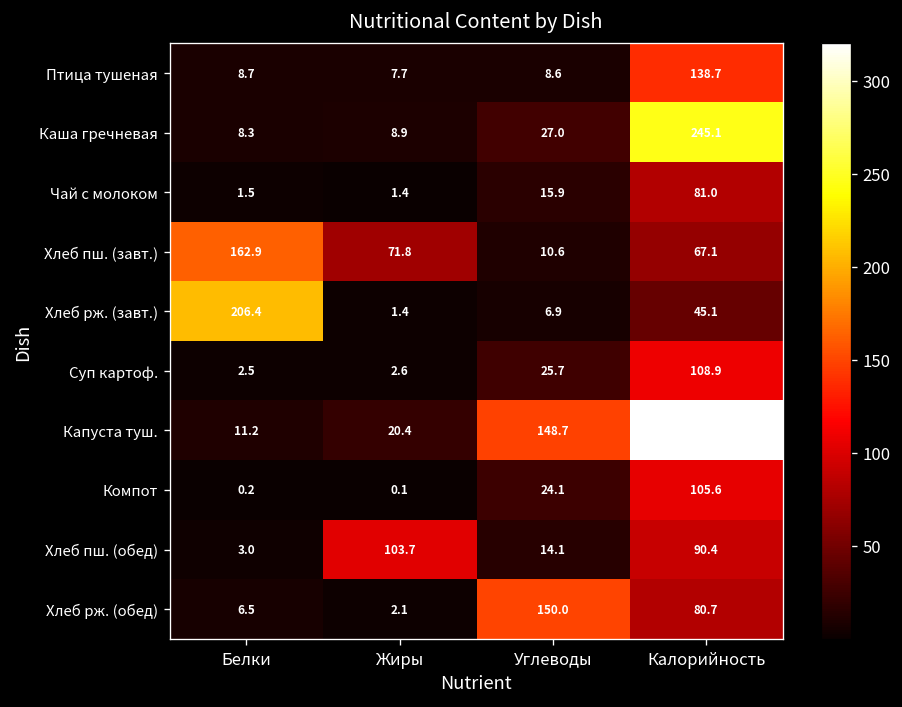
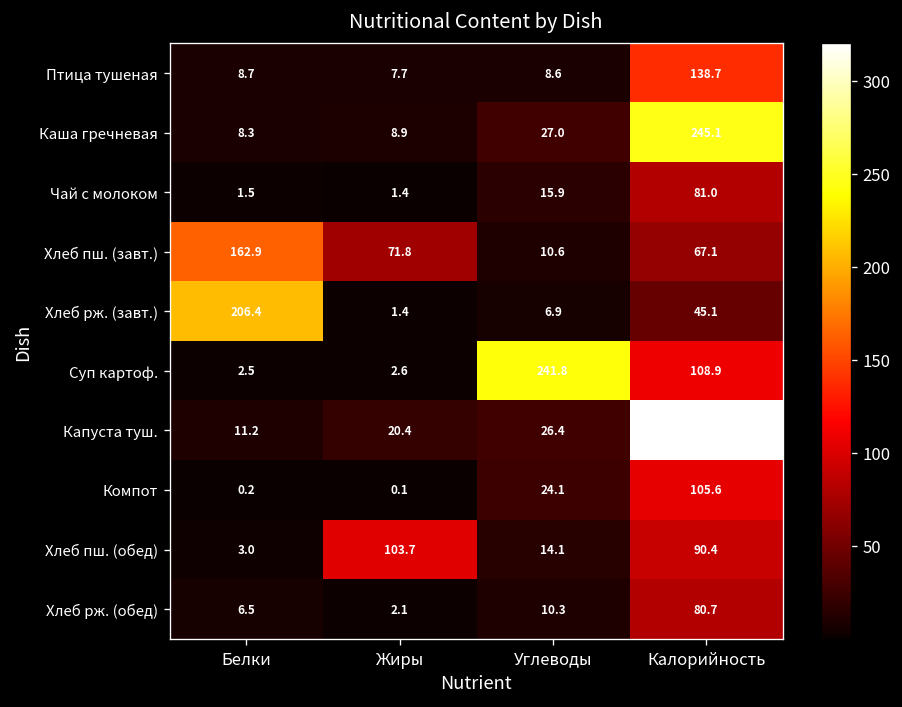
  {
    "Птица тушеная": {
      "Белки": 8.7,
      "Жиры": 7.7,
      "Углеводы": 8.6,
      "Калорийность": 138.7
    },
    "Каша гречневая": {
      "Белки": 8.3,
      "Жиры": 8.9,
      "Углеводы": 27.0,
      "Калорийность": 245.1
    },
    "Чай с молоком": {
      "Белки": 1.5,
      "Жиры": 1.4,
      "Углеводы": 15.9,
      "Калорийность": 81.0
    },
    "Хлеб пш. (завт.)": {
      "Белки": 162.9,
      "Жиры": 71.8,
      "Углеводы": 10.6,
      "Калорийность": 67.1
    },
    "Хлеб рж. (завт.)": {
      "Белки": 206.4,
      "Жиры": 1.4,
      "Углеводы": 6.9,
      "Калорийность": 45.1
    },
    "Суп картоф.": {
      "Белки": 2.5,
      "Жиры": 2.6,
-     "Углеводы": 25.7,
+     "Углеводы": 241.8,
      "Калорийность": 108.9
    },
    "Капуста туш.": {
      "Белки": 11.2,
      "Жиры": 20.4,
-     "Углеводы": 148.7
+     "Углеводы": 26.4
    },
    "Компот": {
      "Белки": 0.2,
      "Жиры": 0.1,
      "Углеводы": 24.1,
      "Калорийность": 105.6
    },
    "Хлеб пш. (обед)": {
      "Белки": 3.0,
      "Жиры": 103.7,
      "Углеводы": 14.1,
      "Калорийность": 90.4
    },
    "Хлеб рж. (обед)": {
      "Белки": 6.5,
      "Жиры": 2.1,
-     "Углеводы": 150.0,
+     "Углеводы": 10.3,
      "Калорийность": 80.7
    }
  }
